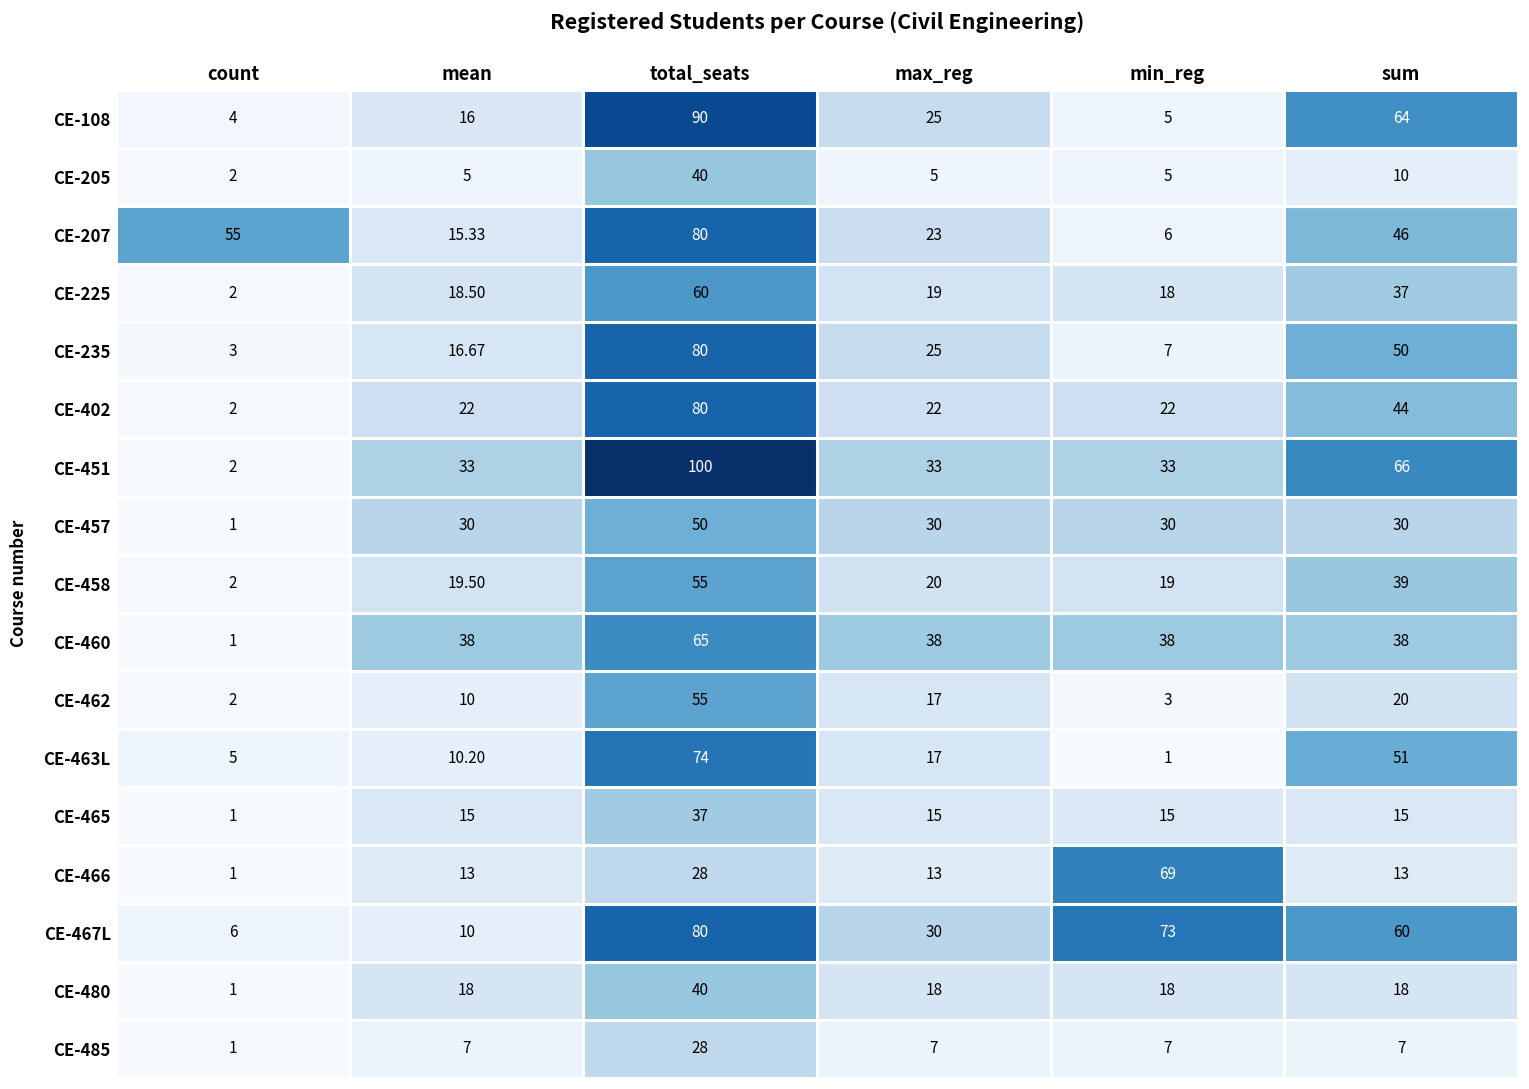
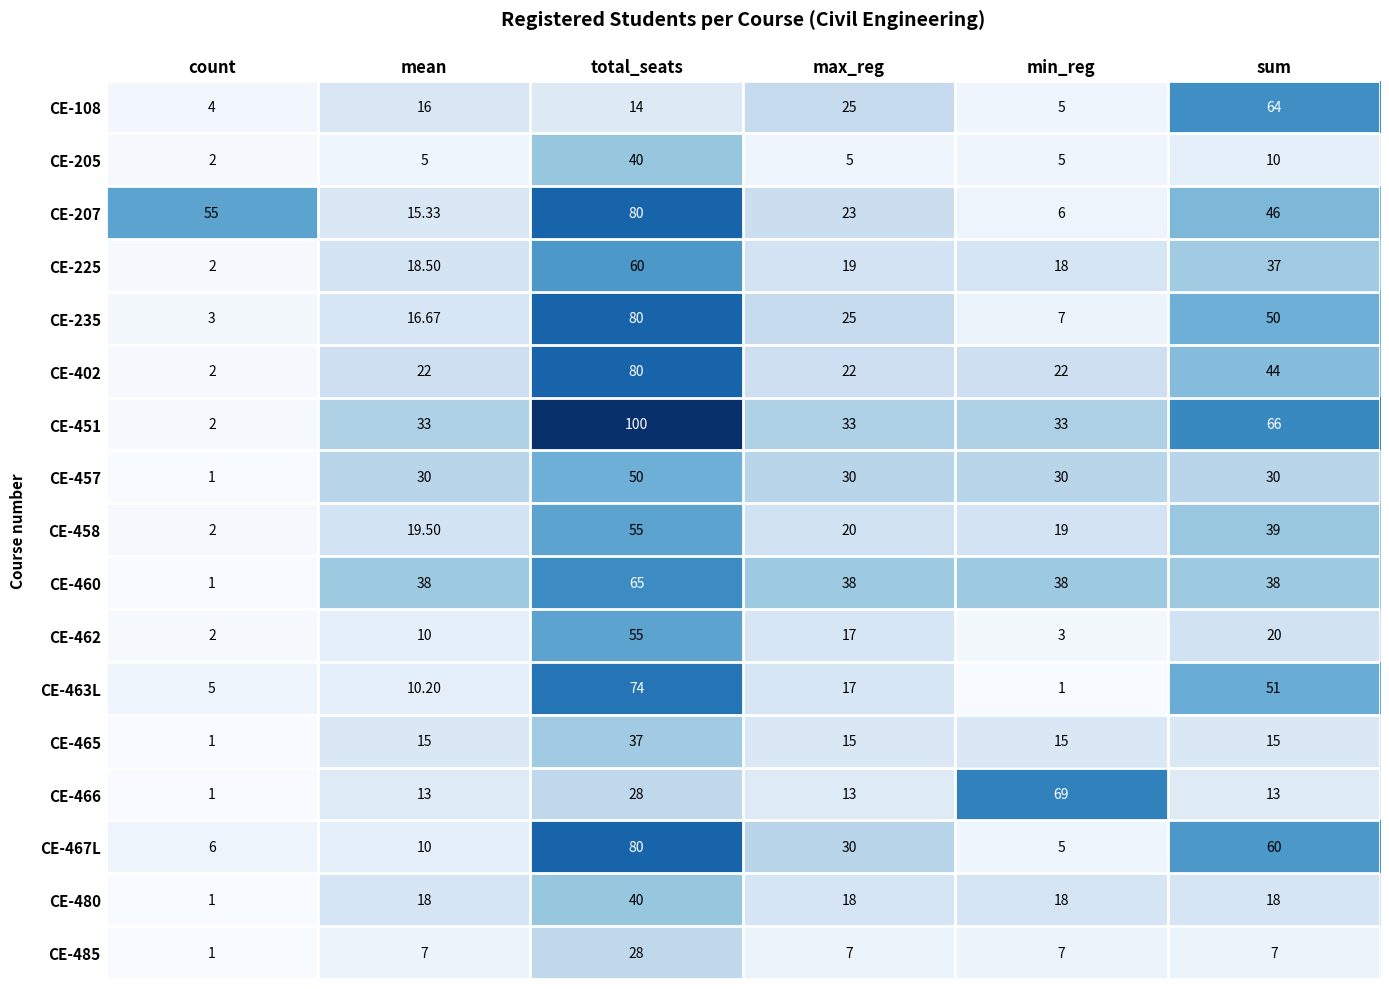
  {
    "CE-108": {
      "count": 4,
      "mean": 16,
-     "total_seats": 90,
+     "total_seats": 14,
      "max_reg": 25,
      "min_reg": 5,
      "sum": 64
    },
    "CE-205": {
      "count": 2,
      "mean": 5,
      "total_seats": 40,
      "max_reg": 5,
      "min_reg": 5,
      "sum": 10
    },
    "CE-207": {
      "count": 55,
      "mean": 15.33,
      "total_seats": 80,
      "max_reg": 23,
      "min_reg": 6,
      "sum": 46
    },
    "CE-225": {
      "count": 2,
      "mean": 18.50,
      "total_seats": 60,
      "max_reg": 19,
      "min_reg": 18,
      "sum": 37
    },
    "CE-235": {
      "count": 3,
      "mean": 16.67,
      "total_seats": 80,
      "max_reg": 25,
      "min_reg": 7,
      "sum": 50
    },
    "CE-402": {
      "count": 2,
      "mean": 22,
      "total_seats": 80,
      "max_reg": 22,
      "min_reg": 22,
      "sum": 44
    },
    "CE-451": {
      "count": 2,
      "mean": 33,
      "total_seats": 100,
      "max_reg": 33,
      "min_reg": 33,
      "sum": 66
    },
    "CE-457": {
      "count": 1,
      "mean": 30,
      "total_seats": 50,
      "max_reg": 30,
      "min_reg": 30,
      "sum": 30
    },
    "CE-458": {
      "count": 2,
      "mean": 19.50,
      "total_seats": 55,
      "max_reg": 20,
      "min_reg": 19,
      "sum": 39
    },
    "CE-460": {
      "count": 1,
      "mean": 38,
      "total_seats": 65,
      "max_reg": 38,
      "min_reg": 38,
      "sum": 38
    },
    "CE-462": {
      "count": 2,
      "mean": 10,
      "total_seats": 55,
      "max_reg": 17,
      "min_reg": 3,
      "sum": 20
    },
    "CE-463L": {
      "count": 5,
      "mean": 10.20,
      "total_seats": 74,
      "max_reg": 17,
      "min_reg": 1,
      "sum": 51
    },
    "CE-465": {
      "count": 1,
      "mean": 15,
      "total_seats": 37,
      "max_reg": 15,
      "min_reg": 15,
      "sum": 15
    },
    "CE-466": {
      "count": 1,
      "mean": 13,
      "total_seats": 28,
      "max_reg": 13,
      "min_reg": 69,
      "sum": 13
    },
    "CE-467L": {
      "count": 6,
      "mean": 10,
      "total_seats": 80,
      "max_reg": 30,
-     "min_reg": 73,
+     "min_reg": 5,
      "sum": 60
    },
    "CE-480": {
      "count": 1,
      "mean": 18,
      "total_seats": 40,
      "max_reg": 18,
      "min_reg": 18,
      "sum": 18
    },
    "CE-485": {
      "count": 1,
      "mean": 7,
      "total_seats": 28,
      "max_reg": 7,
      "min_reg": 7,
      "sum": 7
    }
  }
